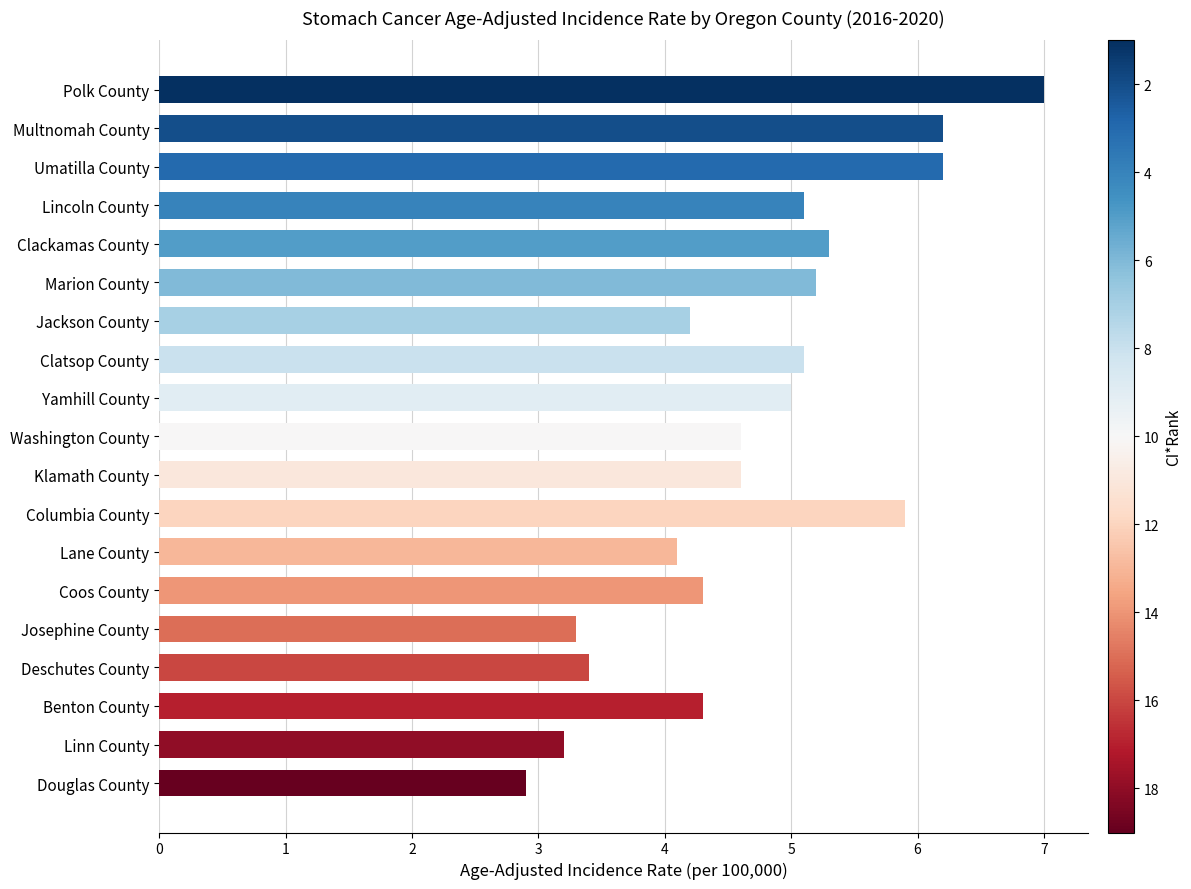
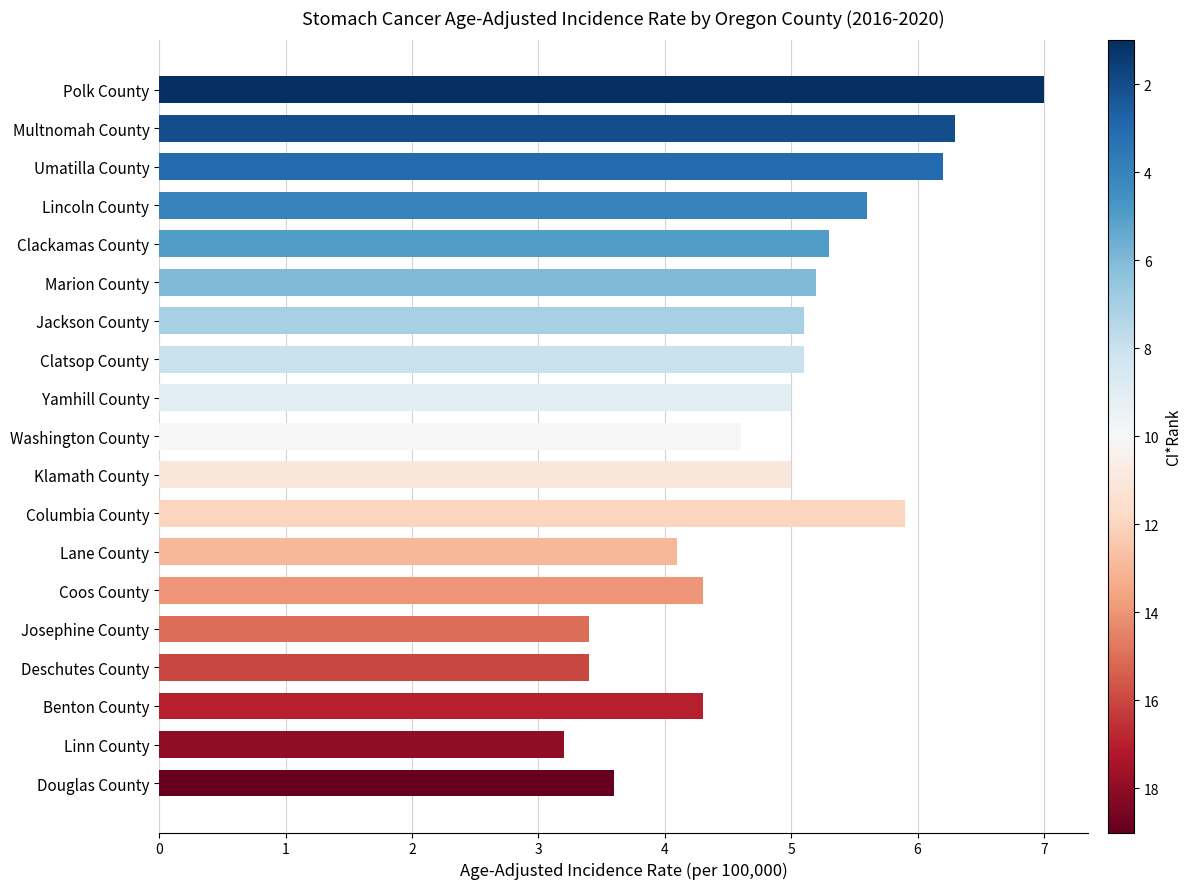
  {
    "Polk County": 7.0,
-   "Multnomah County": 6.2,
+   "Multnomah County": 6.3,
    "Umatilla County": 6.2,
-   "Lincoln County": 5.1,
+   "Lincoln County": 5.6,
    "Clackamas County": 5.3,
    "Marion County": 5.2,
-   "Jackson County": 4.2,
+   "Jackson County": 5.1,
    "Clatsop County": 5.1,
    "Yamhill County": 5.0,
    "Washington County": 4.6,
-   "Klamath County": 4.6,
+   "Klamath County": 5.0,
    "Columbia County": 5.9,
    "Lane County": 4.1,
    "Coos County": 4.3,
-   "Josephine County": 3.3,
+   "Josephine County": 3.4,
    "Deschutes County": 3.4,
    "Benton County": 4.3,
    "Linn County": 3.2,
-   "Douglas County": 2.9
+   "Douglas County": 3.6
  }
